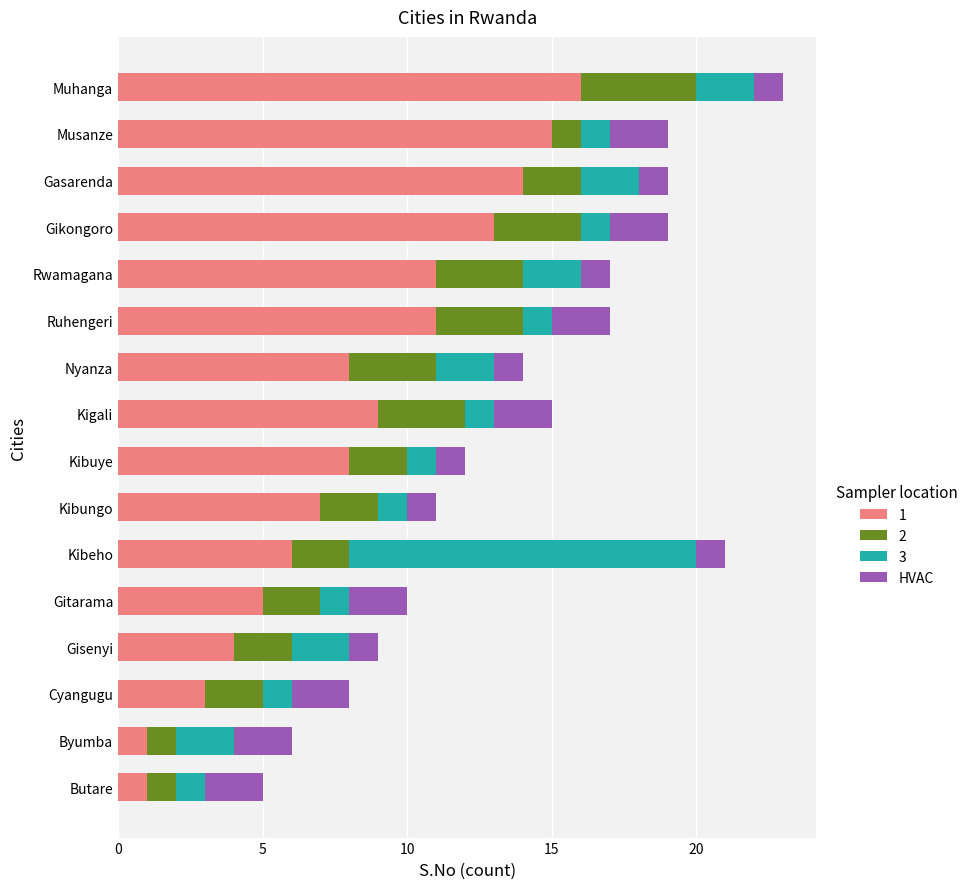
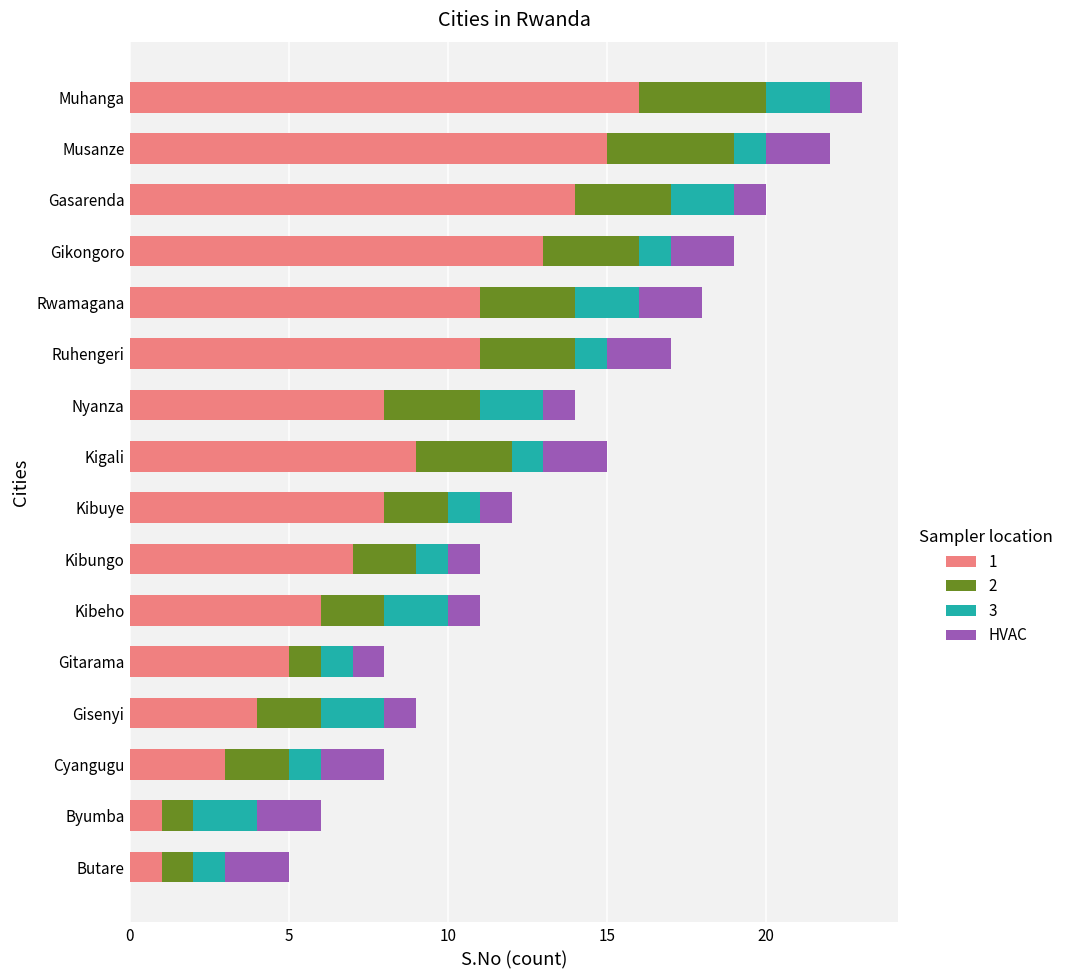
  {
    "1": {
      "Muhanga": 16.0,
      "Musanze": 15.0,
      "Gasarenda": 14.0,
      "Gikongoro": 13.0,
      "Rwamagana": 11.0,
      "Ruhengeri": 11.0,
      "Nyanza": 8.0,
      "Kigali": 9.0,
      "Kibuye": 8.0,
      "Kibungo": 7.0,
      "Kibeho": 6.0,
      "Gitarama": 5.0,
      "Gisenyi": 4.0,
      "Cyangugu": 3.0,
      "Byumba": 1.0,
      "Butare": 1.0
    },
    "2": {
      "Muhanga": 4,
-     "Musanze": 1,
-     "Gasarenda": 2,
+     "Musanze": 4,
+     "Gasarenda": 3,
      "Gikongoro": 3,
      "Rwamagana": 3,
      "Ruhengeri": 3,
      "Nyanza": 3,
      "Kigali": 3,
      "Kibuye": 2,
      "Kibungo": 2,
      "Kibeho": 2,
-     "Gitarama": 2,
+     "Gitarama": 1,
      "Gisenyi": 2,
      "Cyangugu": 2,
      "Byumba": 1,
      "Butare": 1
    },
    "3": {
      "Muhanga": 2,
      "Musanze": 1,
      "Gasarenda": 2,
      "Gikongoro": 1,
      "Rwamagana": 2,
      "Ruhengeri": 1,
      "Nyanza": 2,
      "Kigali": 1,
      "Kibuye": 1,
      "Kibungo": 1,
-     "Kibeho": 12,
+     "Kibeho": 2,
      "Gitarama": 1,
      "Gisenyi": 2,
      "Cyangugu": 1,
      "Byumba": 2,
      "Butare": 1
    },
    "HVAC": {
      "Muhanga": 1.0,
      "Musanze": 2.0,
      "Gasarenda": 1.0,
      "Gikongoro": 2.0,
-     "Rwamagana": 1.0,
+     "Rwamagana": 2.0,
      "Ruhengeri": 2.0,
      "Nyanza": 1.0,
      "Kigali": 2.0,
      "Kibuye": 1.0,
      "Kibungo": 1.0,
      "Kibeho": 1.0,
-     "Gitarama": 2.0,
+     "Gitarama": 1.0,
      "Gisenyi": 1.0,
      "Cyangugu": 2.0,
      "Byumba": 2.0,
      "Butare": 2.0
    }
  }
